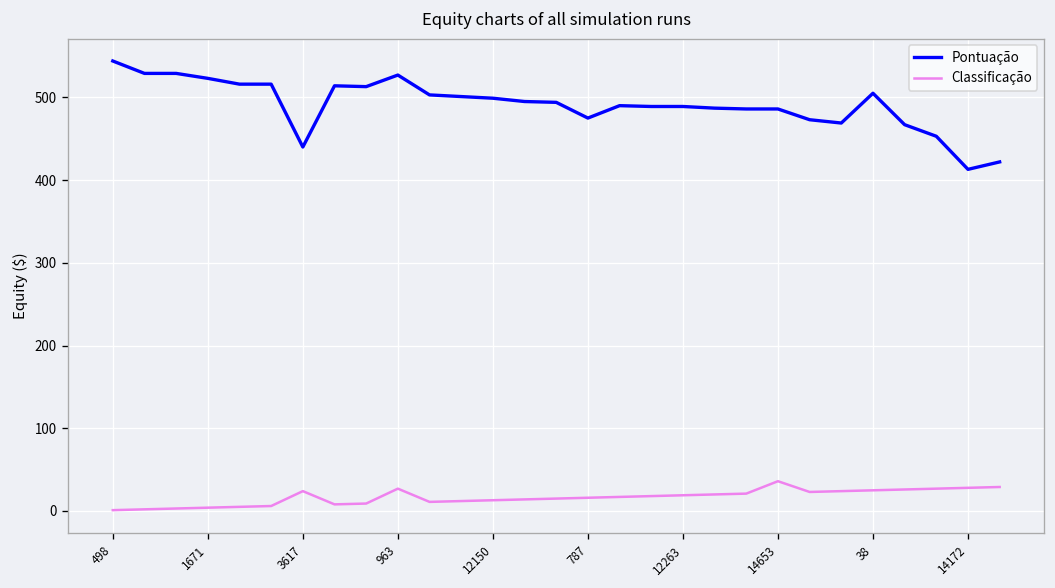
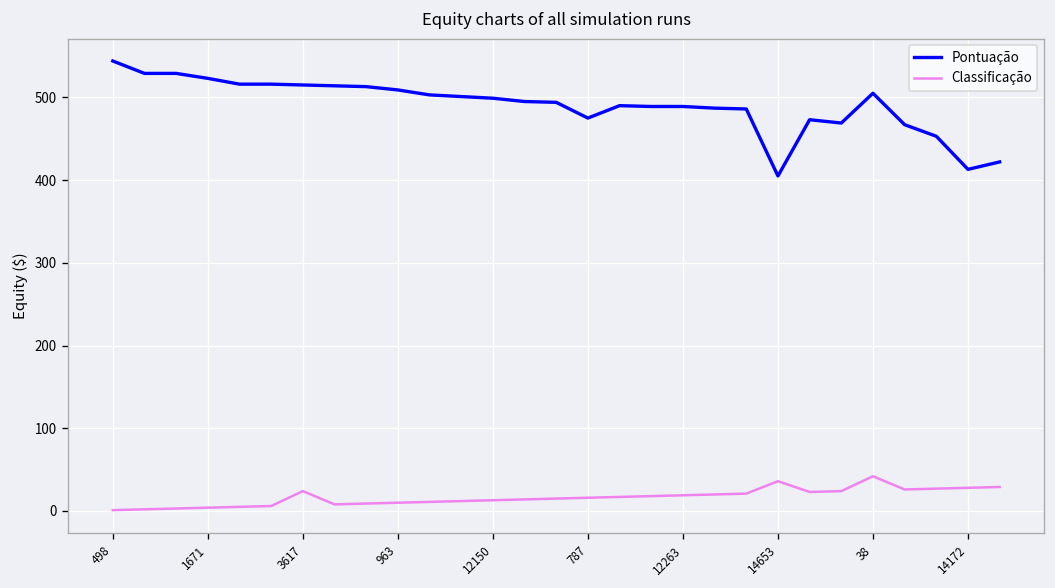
  {
    "Pontuação": {
      "498": 540,
      "1671": 520,
-     "3617": 440,
-     "963": 530,
+     "3617": 520,
+     "963": 510,
      "12150": 500,
      "787": 480,
      "12263": 490,
-     "14653": 490,
+     "14653": 410,
      "38": 510,
      "14172": 410
    },
    "Classificação": {
      "498": 0,
      "1671": 0,
      "3617": 20,
-     "963": 30,
+     "963": 10,
      "12150": 10,
      "787": 20,
      "12263": 20,
      "14653": 40,
-     "38": 30,
+     "38": 40,
      "14172": 30
    }
  }
